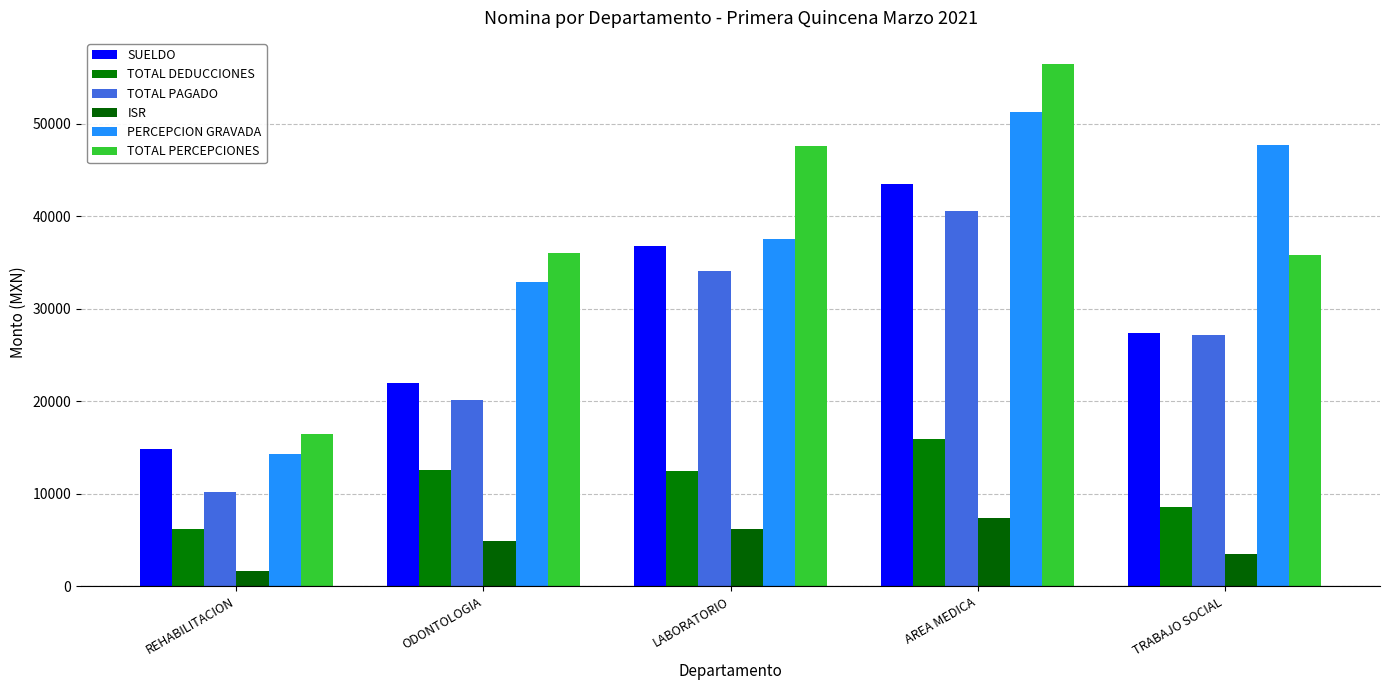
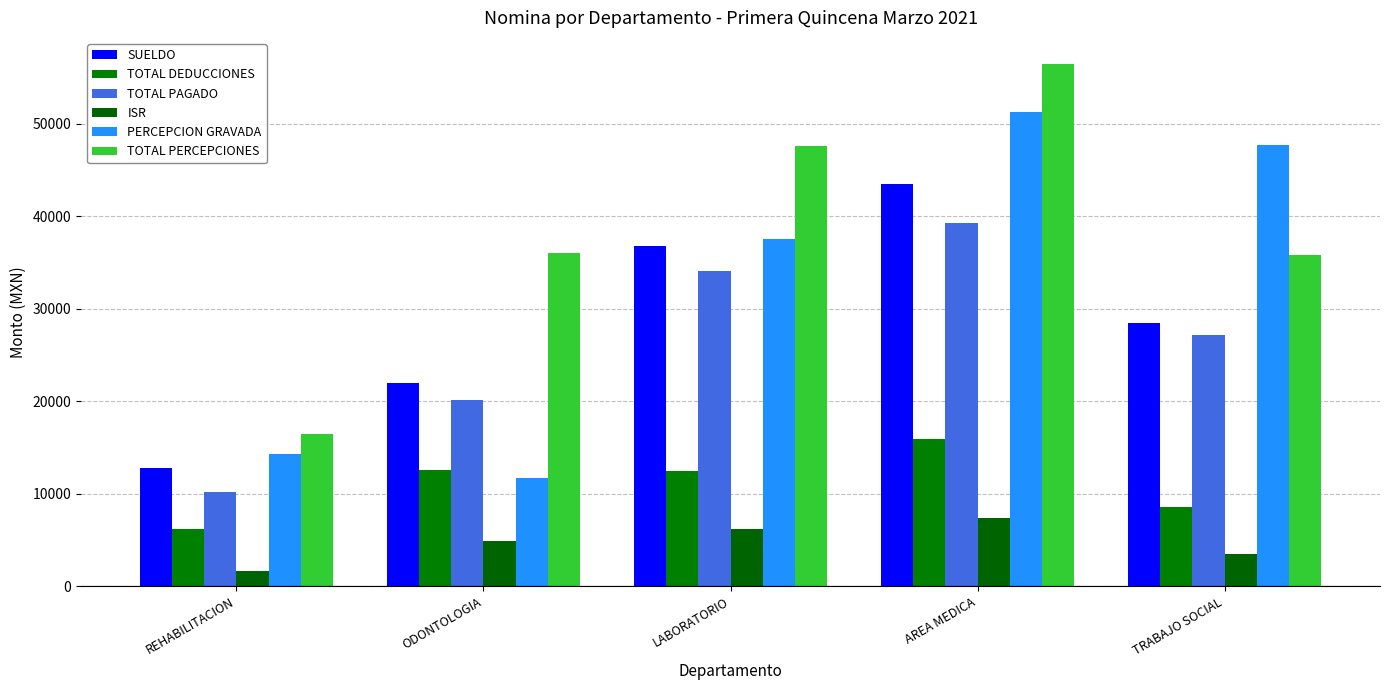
  {
    "SUELDO": {
-     "REHABILITACION": 15000,
+     "REHABILITACION": 13000,
      "ODONTOLOGIA": 22000,
      "LABORATORIO": 37000,
      "AREA MEDICA": 44000,
-     "TRABAJO SOCIAL": 27000
+     "TRABAJO SOCIAL": 29000
    },
    "TOTAL PAGADO": {
      "REHABILITACION": 10000,
      "ODONTOLOGIA": 20000,
      "LABORATORIO": 34000,
-     "AREA MEDICA": 41000,
+     "AREA MEDICA": 39000,
      "TRABAJO SOCIAL": 27000
    },
    "PERCEPCION GRAVADA": {
      "REHABILITACION": 14000,
-     "ODONTOLOGIA": 33000,
+     "ODONTOLOGIA": 12000,
      "LABORATORIO": 38000,
      "AREA MEDICA": 51000,
      "TRABAJO SOCIAL": 48000
    },
    "TOTAL PERCEPCIONES": {
      "REHABILITACION": 16000,
      "ODONTOLOGIA": 36000,
      "LABORATORIO": 48000,
      "AREA MEDICA": 56000,
      "TRABAJO SOCIAL": 36000
    }
  }
